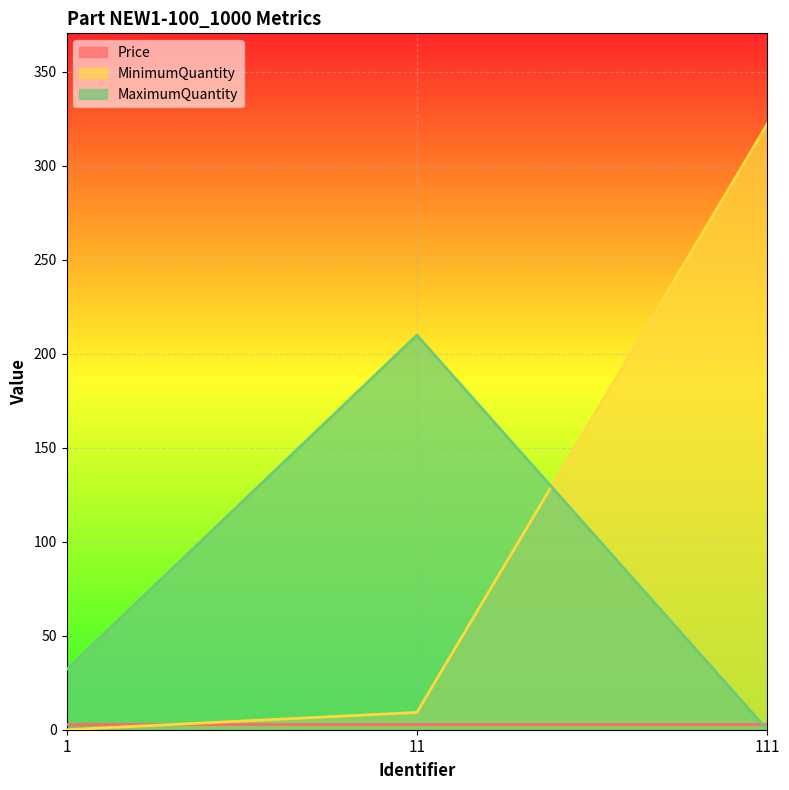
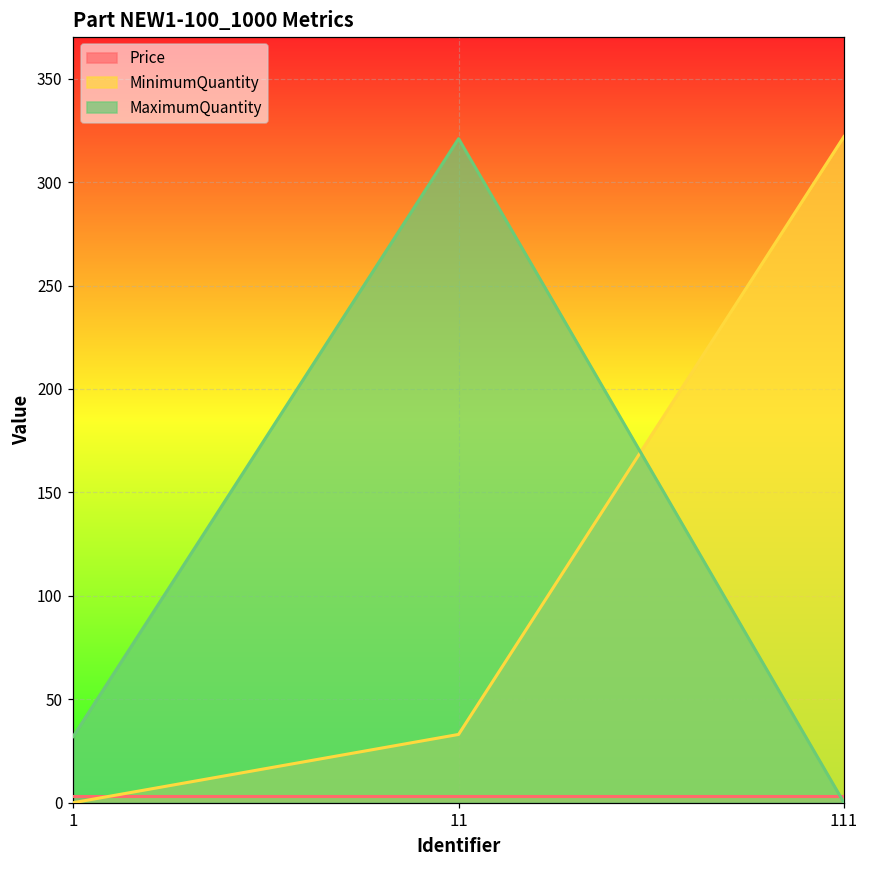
  {
    "Price": {
      "1": 3,
      "11": 3,
      "111": 3
    },
    "MinimumQuantity": {
      "1": 0,
-     "11": 9,
+     "11": 33,
      "111": 322
    },
    "MaximumQuantity": {
      "1": 32,
-     "11": 210,
+     "11": 321,
      "111": 0
    }
  }
